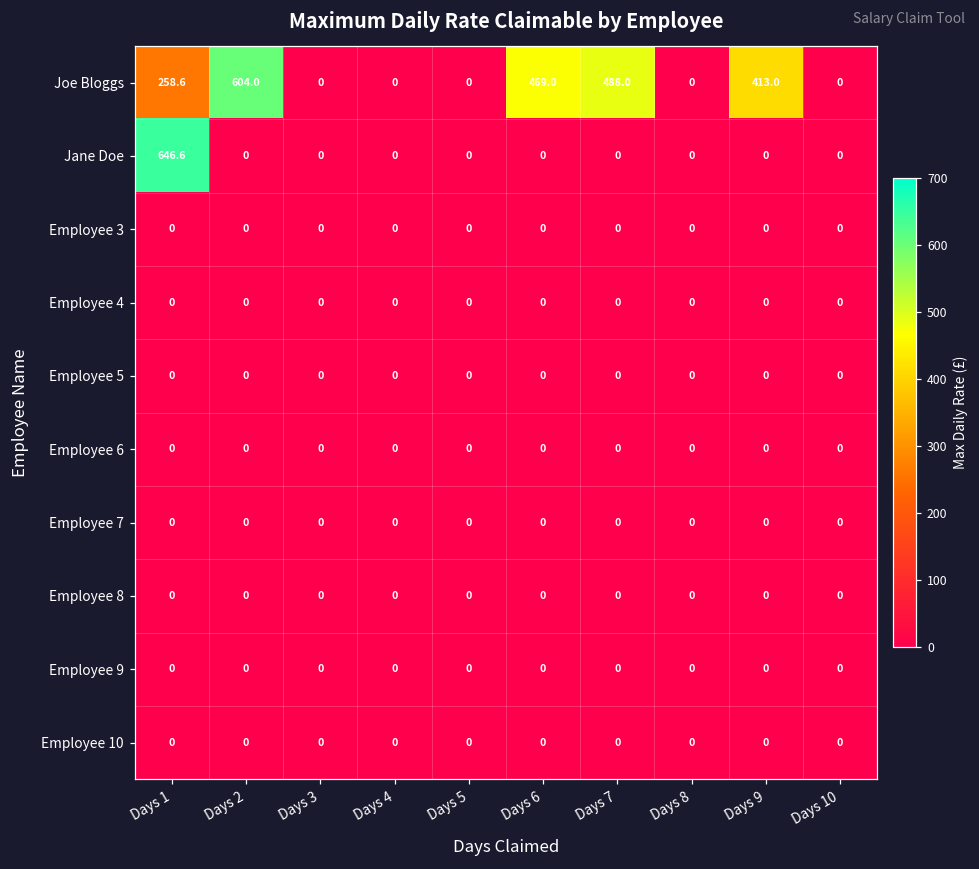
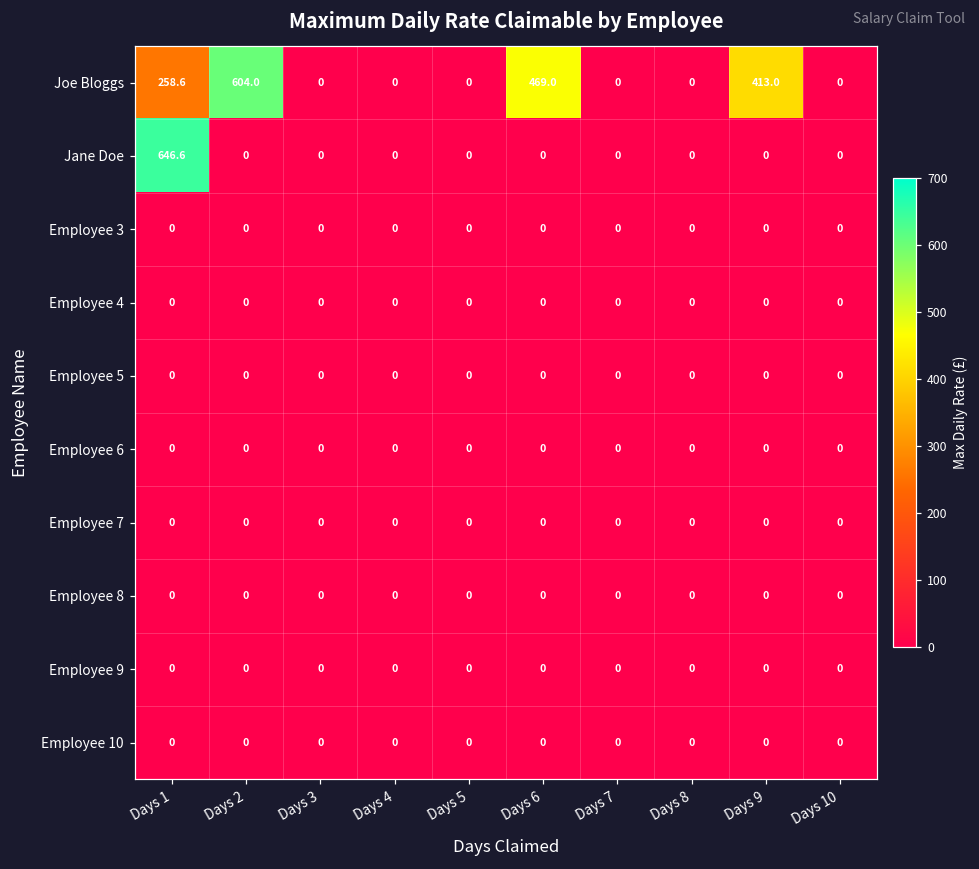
  {
    "Joe Bloggs": {
      "Days 1": 258.6,
      "Days 2": 604.0,
      "Days 3": 0,
      "Days 4": 0,
      "Days 5": 0,
      "Days 6": 469.0,
-     "Days 7": 488.0,
+     "Days 7": 0,
      "Days 8": 0,
      "Days 9": 413.0,
      "Days 10": 0
    },
    "Jane Doe": {
      "Days 1": 646.6,
      "Days 2": 0,
      "Days 3": 0,
      "Days 4": 0,
      "Days 5": 0,
      "Days 6": 0,
      "Days 7": 0,
      "Days 8": 0,
      "Days 9": 0,
      "Days 10": 0
    },
    "Employee 3": {
      "Days 1": 0,
      "Days 2": 0,
      "Days 3": 0,
      "Days 4": 0,
      "Days 5": 0,
      "Days 6": 0,
      "Days 7": 0,
      "Days 8": 0,
      "Days 9": 0,
      "Days 10": 0
    },
    "Employee 4": {
      "Days 1": 0,
      "Days 2": 0,
      "Days 3": 0,
      "Days 4": 0,
      "Days 5": 0,
      "Days 6": 0,
      "Days 7": 0,
      "Days 8": 0,
      "Days 9": 0,
      "Days 10": 0
    },
    "Employee 5": {
      "Days 1": 0,
      "Days 2": 0,
      "Days 3": 0,
      "Days 4": 0,
      "Days 5": 0,
      "Days 6": 0,
      "Days 7": 0,
      "Days 8": 0,
      "Days 9": 0,
      "Days 10": 0
    },
    "Employee 6": {
      "Days 1": 0,
      "Days 2": 0,
      "Days 3": 0,
      "Days 4": 0,
      "Days 5": 0,
      "Days 6": 0,
      "Days 7": 0,
      "Days 8": 0,
      "Days 9": 0,
      "Days 10": 0
    },
    "Employee 7": {
      "Days 1": 0,
      "Days 2": 0,
      "Days 3": 0,
      "Days 4": 0,
      "Days 5": 0,
      "Days 6": 0,
      "Days 7": 0,
      "Days 8": 0,
      "Days 9": 0,
      "Days 10": 0
    },
    "Employee 8": {
      "Days 1": 0,
      "Days 2": 0,
      "Days 3": 0,
      "Days 4": 0,
      "Days 5": 0,
      "Days 6": 0,
      "Days 7": 0,
      "Days 8": 0,
      "Days 9": 0,
      "Days 10": 0
    },
    "Employee 9": {
      "Days 1": 0,
      "Days 2": 0,
      "Days 3": 0,
      "Days 4": 0,
      "Days 5": 0,
      "Days 6": 0,
      "Days 7": 0,
      "Days 8": 0,
      "Days 9": 0,
      "Days 10": 0
    },
    "Employee 10": {
      "Days 1": 0,
      "Days 2": 0,
      "Days 3": 0,
      "Days 4": 0,
      "Days 5": 0,
      "Days 6": 0,
      "Days 7": 0,
      "Days 8": 0,
      "Days 9": 0,
      "Days 10": 0
    }
  }
